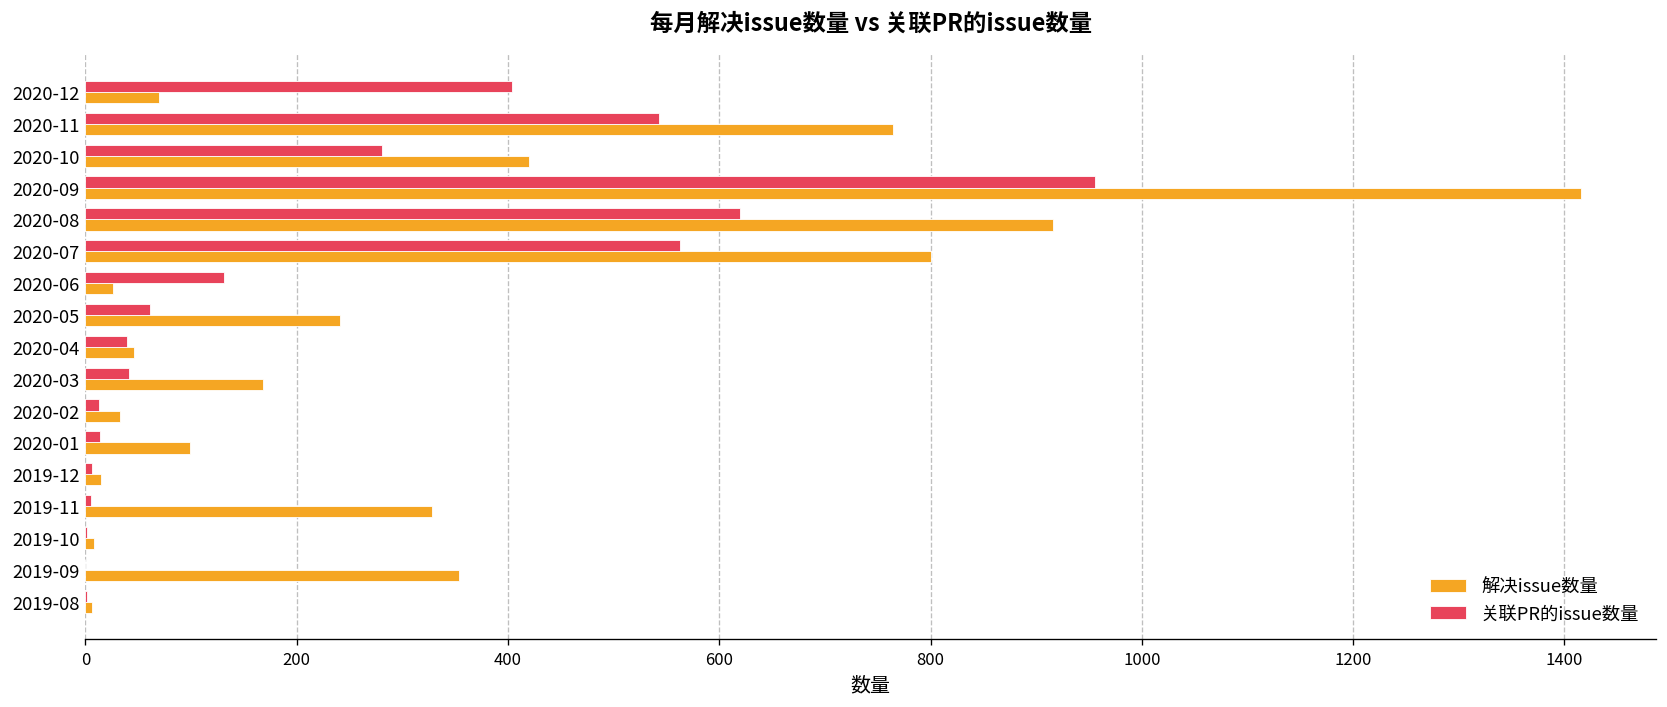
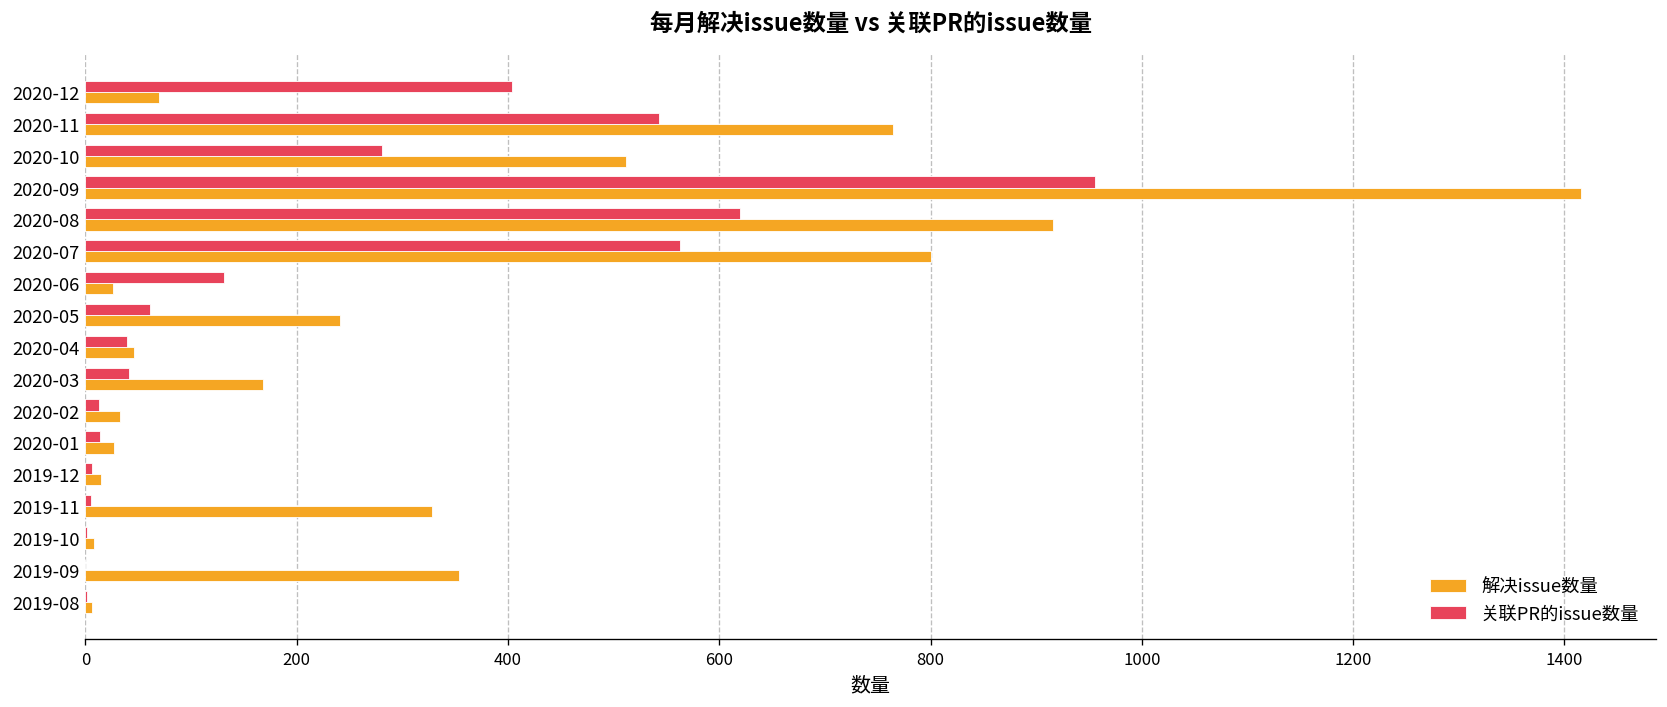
  {
    "解决issue数量": {
      "2020-12": 70,
      "2020-11": 760,
-     "2020-10": 420,
+     "2020-10": 510,
      "2020-09": 1420,
      "2020-08": 920,
      "2020-07": 800,
      "2020-06": 30,
      "2020-05": 240,
      "2020-04": 50,
      "2020-03": 170,
      "2020-02": 30,
-     "2020-01": 100,
+     "2020-01": 30,
      "2019-12": 20,
      "2019-11": 330,
      "2019-10": 10,
      "2019-09": 350,
      "2019-08": 10
    },
    "关联PR的issue数量": {
      "2020-12": 400,
      "2020-11": 540,
      "2020-10": 280,
      "2020-09": 960,
      "2020-08": 620,
      "2020-07": 560,
      "2020-06": 130,
      "2020-05": 60,
      "2020-04": 40,
      "2020-03": 40,
      "2020-02": 10,
      "2020-01": 10,
      "2019-12": 10,
      "2019-11": 10,
      "2019-09": 0
    }
  }
